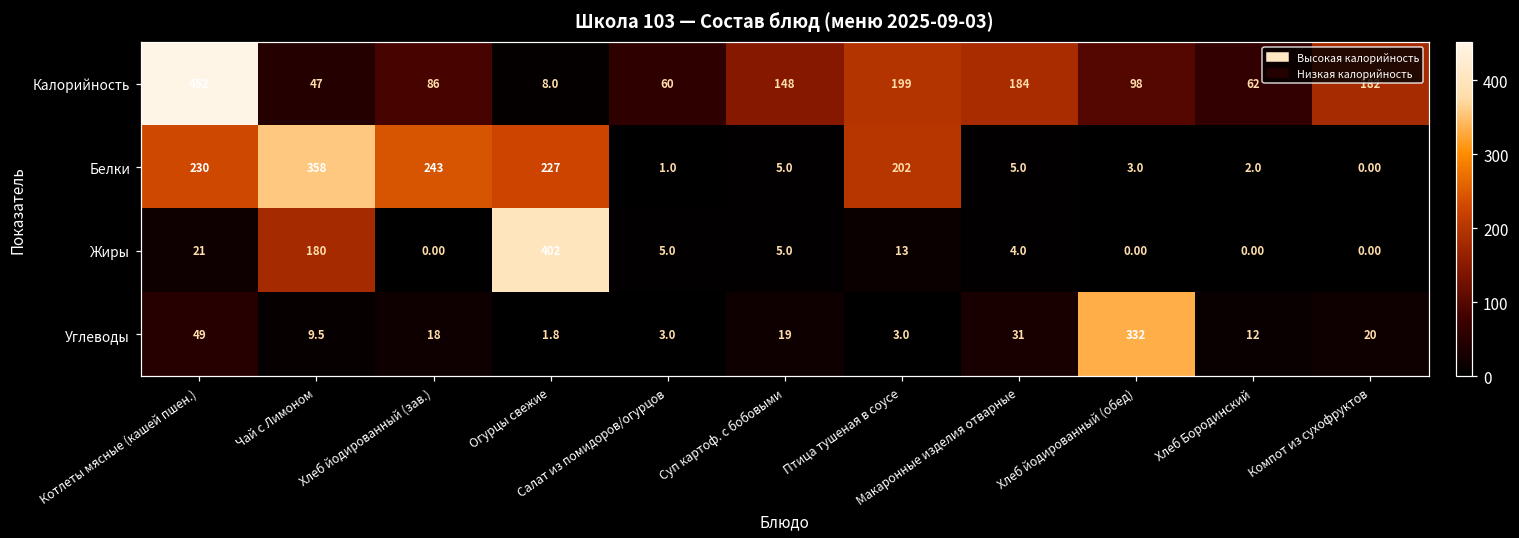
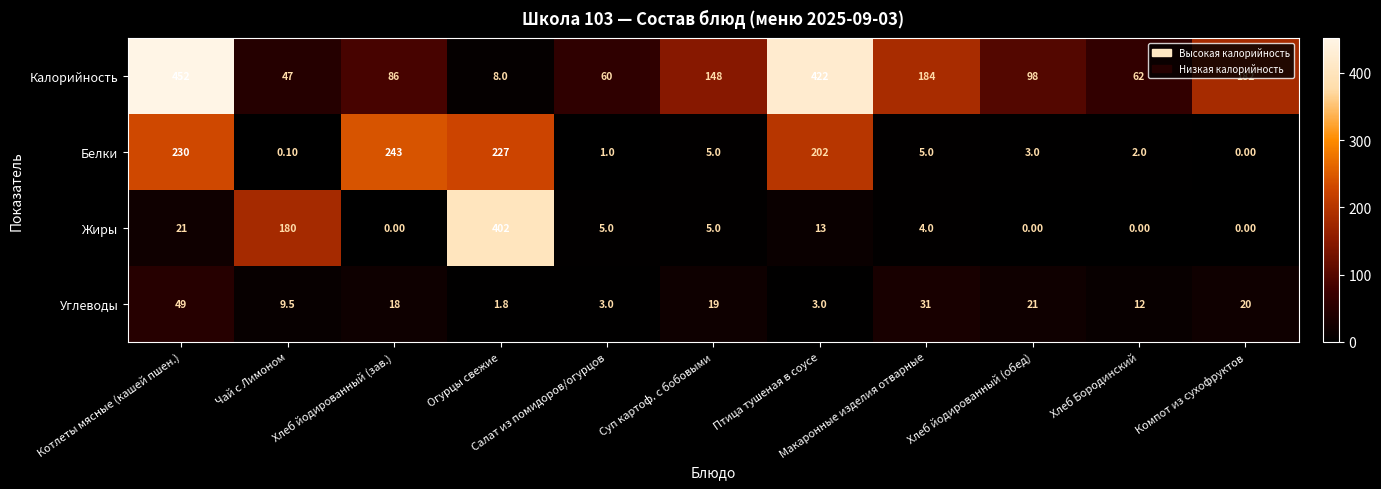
  {
    "Калорийность": {
      "Чай с Лимоном": 47,
      "Хлеб йодированный (зав.)": 86,
      "Огурцы свежие": 8.0,
      "Салат из помидоров/огурцов": 60,
      "Суп картоф. с бобовыми": 148,
-     "Птица тушеная в соусе": 199,
+     "Птица тушеная в соусе": 422,
      "Макаронные изделия отварные": 184,
      "Хлеб йодированный (обед)": 98,
      "Хлеб Бородинский": 62
    },
    "Белки": {
      "Котлеты мясные (кашей пшен.)": 230,
-     "Чай с Лимоном": 358,
+     "Чай с Лимоном": 0.10,
      "Хлеб йодированный (зав.)": 243,
      "Огурцы свежие": 227,
      "Салат из помидоров/огурцов": 1.0,
      "Суп картоф. с бобовыми": 5.0,
      "Птица тушеная в соусе": 202,
      "Макаронные изделия отварные": 5.0,
      "Хлеб йодированный (обед)": 3.0,
      "Хлеб Бородинский": 2.0,
      "Компот из сухофруктов": 0.00
    },
    "Жиры": {
      "Котлеты мясные (кашей пшен.)": 21,
      "Чай с Лимоном": 180,
      "Хлеб йодированный (зав.)": 0.00,
      "Огурцы свежие": 402,
      "Салат из помидоров/огурцов": 5.0,
      "Суп картоф. с бобовыми": 5.0,
      "Птица тушеная в соусе": 13,
      "Макаронные изделия отварные": 4.0,
      "Хлеб йодированный (обед)": 0.00,
      "Хлеб Бородинский": 0.00,
      "Компот из сухофруктов": 0.00
    },
    "Углеводы": {
      "Котлеты мясные (кашей пшен.)": 49,
      "Чай с Лимоном": 9.5,
      "Хлеб йодированный (зав.)": 18,
      "Огурцы свежие": 1.8,
      "Салат из помидоров/огурцов": 3.0,
      "Суп картоф. с бобовыми": 19,
      "Птица тушеная в соусе": 3.0,
      "Макаронные изделия отварные": 31,
-     "Хлеб йодированный (обед)": 332,
+     "Хлеб йодированный (обед)": 21,
      "Хлеб Бородинский": 12,
      "Компот из сухофруктов": 20
    }
  }
